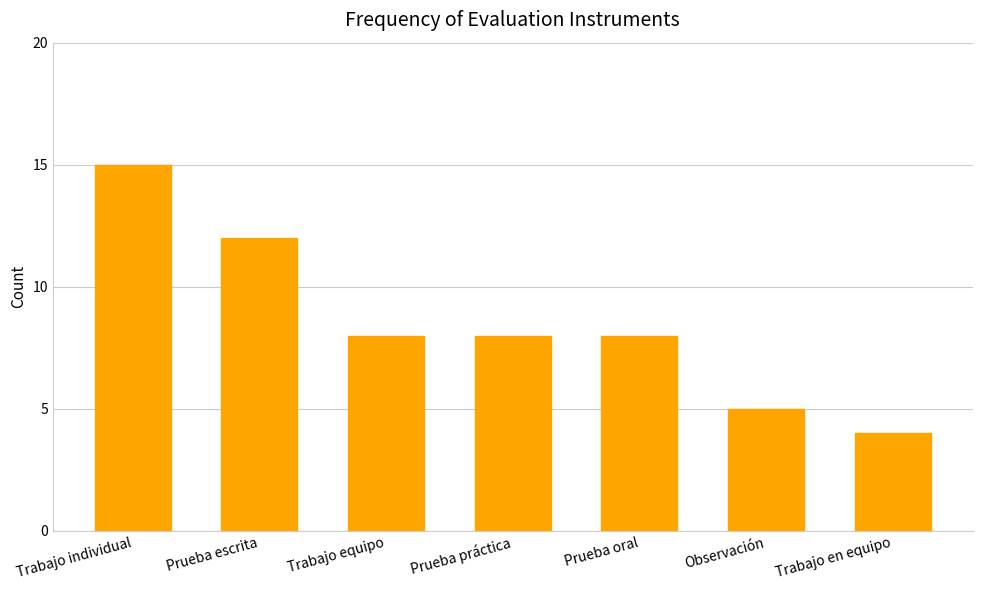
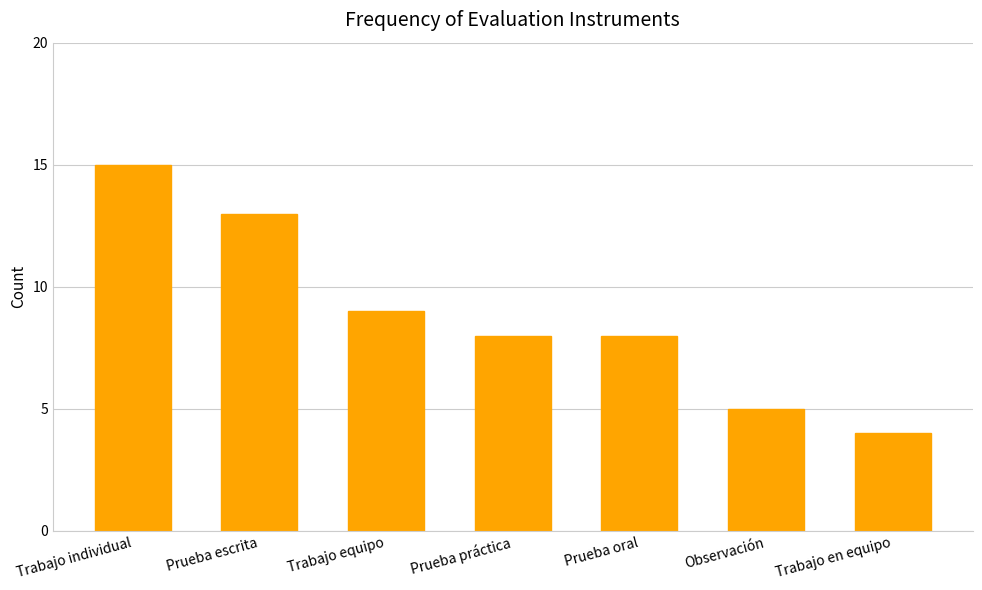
  {
    "Trabajo individual": 15,
-   "Prueba escrita": 12,
-   "Trabajo equipo": 8,
+   "Prueba escrita": 13,
+   "Trabajo equipo": 9,
    "Prueba práctica": 8,
    "Prueba oral": 8,
    "Observación": 5,
    "Trabajo en equipo": 4
  }
